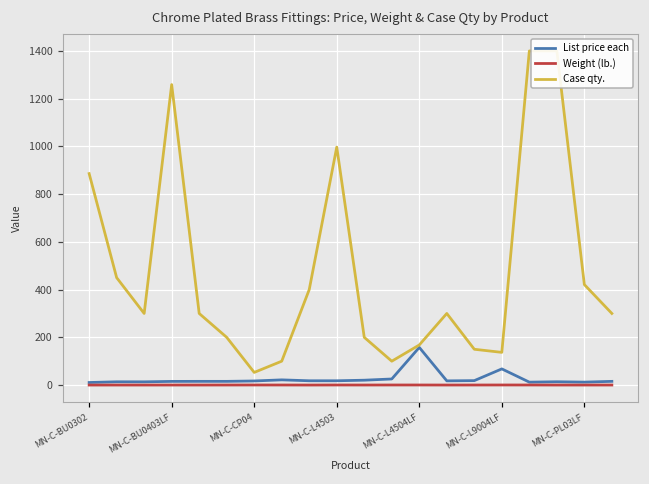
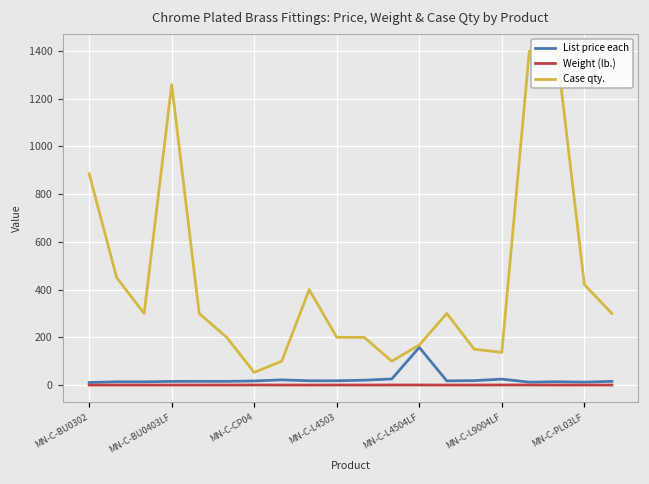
  {
    "List price each": {
      "MN-C-BU0403LF": 20,
      "MN-C-CP04": 20,
      "MN-C-L4503": 20,
-     "MN-C-L9004LF": 70,
+     "MN-C-L9004LF": 20,
      "MN-C-PL03LF": 10
    },
    "Weight (lb.)": {
      "MN-C-BU0403LF": 0,
      "MN-C-CP04": 0,
      "MN-C-L4503": 0,
      "MN-C-L4504LF": 0,
      "MN-C-L9004LF": 0,
      "MN-C-PL03LF": 0
    },
    "Case qty.": {
      "MN-C-BU0302": 890,
      "MN-C-BU0403LF": 1260,
      "MN-C-CP04": 50,
-     "MN-C-L4503": 1000,
+     "MN-C-L4503": 200,
      "MN-C-L9004LF": 140,
      "MN-C-PL03LF": 420
    }
  }
